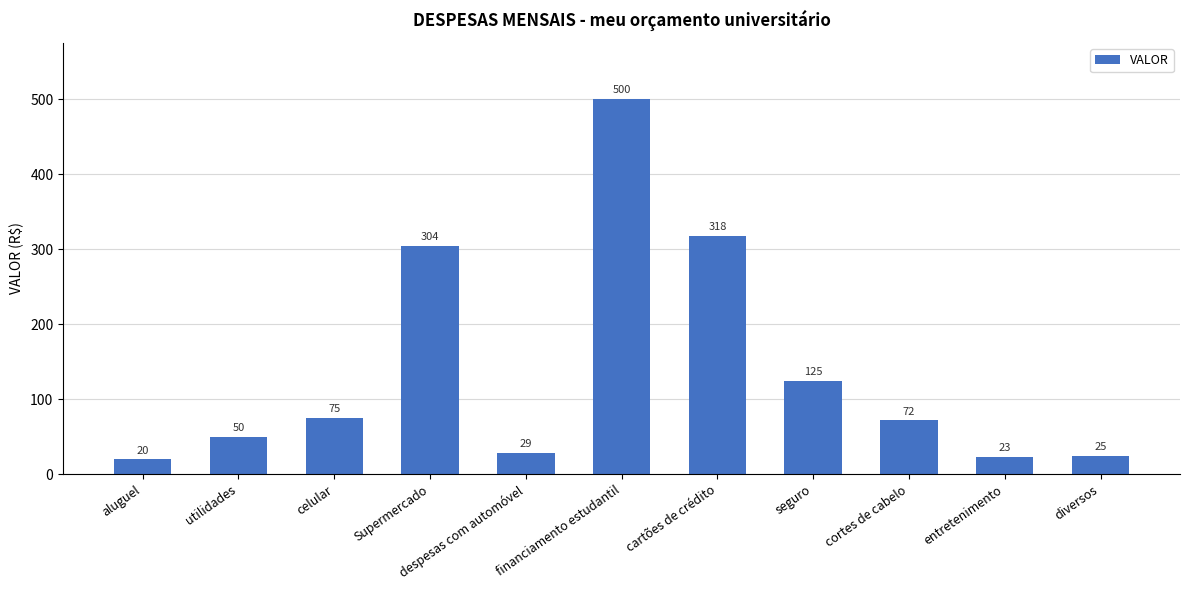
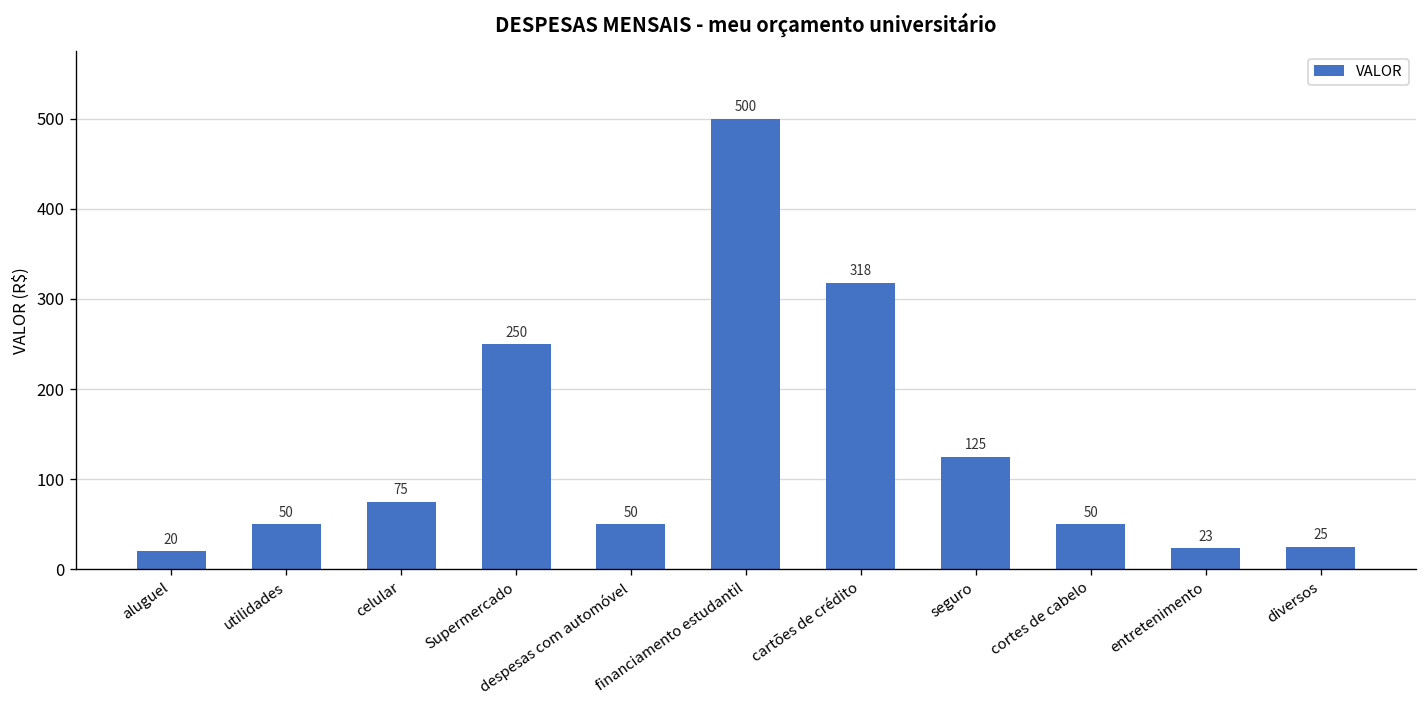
  {
    "aluguel": 20,
    "utilidades": 50,
    "celular": 75,
-   "Supermercado": 304,
-   "despesas com automóvel": 29,
+   "Supermercado": 250,
+   "despesas com automóvel": 50,
    "financiamento estudantil": 500,
    "cartões de crédito": 318,
    "seguro": 125,
-   "cortes de cabelo": 72,
+   "cortes de cabelo": 50,
    "entretenimento": 23,
    "diversos": 25
  }
